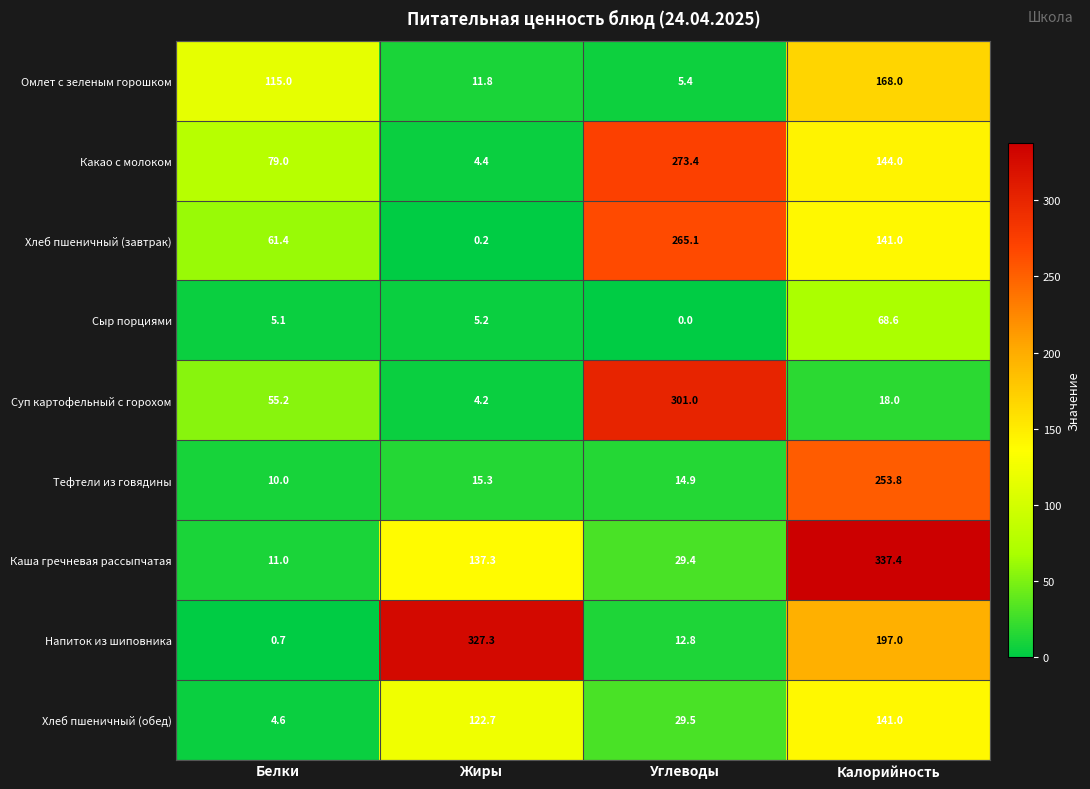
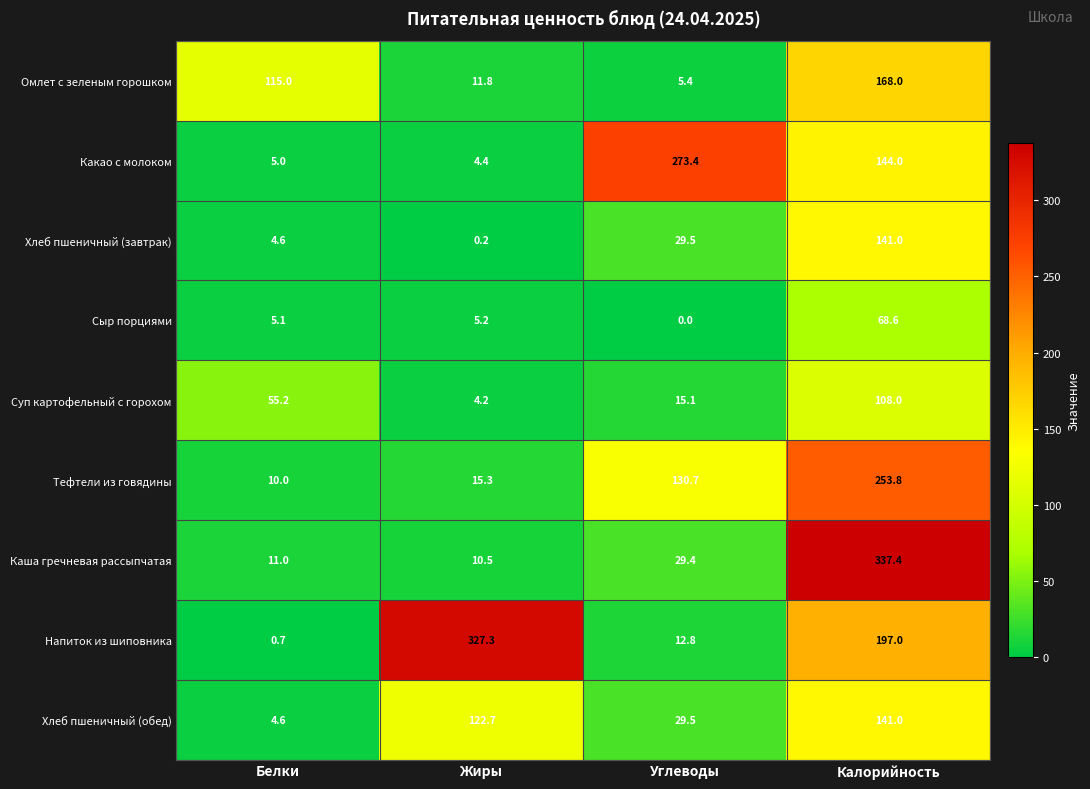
  {
    "Омлет с зеленым горошком": {
      "Белки": 115.0,
      "Жиры": 11.8,
      "Углеводы": 5.4,
      "Калорийность": 168.0
    },
    "Какао с молоком": {
-     "Белки": 79.0,
+     "Белки": 5.0,
      "Жиры": 4.4,
      "Углеводы": 273.4,
      "Калорийность": 144.0
    },
    "Хлеб пшеничный (завтрак)": {
-     "Белки": 61.4,
+     "Белки": 4.6,
      "Жиры": 0.2,
-     "Углеводы": 265.1,
+     "Углеводы": 29.5,
      "Калорийность": 141.0
    },
    "Сыр порциями": {
      "Белки": 5.1,
      "Жиры": 5.2,
      "Углеводы": 0.0,
      "Калорийность": 68.6
    },
    "Суп картофельный с горохом": {
      "Белки": 55.2,
      "Жиры": 4.2,
-     "Углеводы": 301.0,
-     "Калорийность": 18.0
+     "Углеводы": 15.1,
+     "Калорийность": 108.0
    },
    "Тефтели из говядины": {
      "Белки": 10.0,
      "Жиры": 15.3,
-     "Углеводы": 14.9,
+     "Углеводы": 130.7,
      "Калорийность": 253.8
    },
    "Каша гречневая рассыпчатая": {
      "Белки": 11.0,
-     "Жиры": 137.3,
+     "Жиры": 10.5,
      "Углеводы": 29.4,
      "Калорийность": 337.4
    },
    "Напиток из шиповника": {
      "Белки": 0.7,
      "Жиры": 327.3,
      "Углеводы": 12.8,
      "Калорийность": 197.0
    },
    "Хлеб пшеничный (обед)": {
      "Белки": 4.6,
      "Жиры": 122.7,
      "Углеводы": 29.5,
      "Калорийность": 141.0
    }
  }
